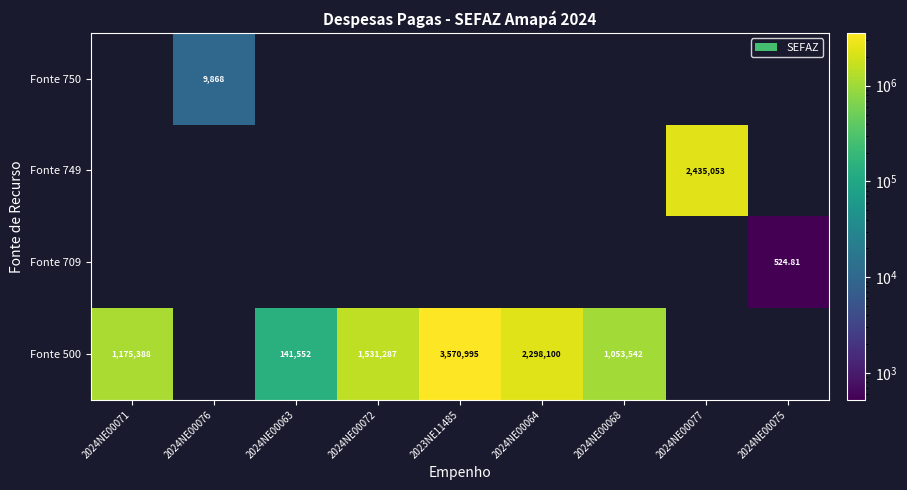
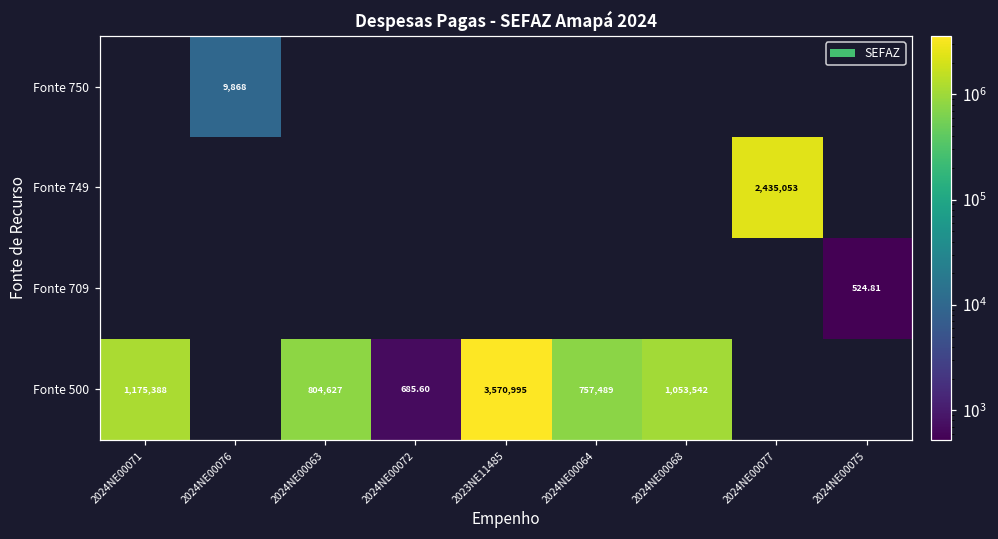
  {
    "Fonte 750": {
      "2024NE00076": "9,868"
    },
    "Fonte 749": {
      "2024NE00077": "2,435,053"
    },
    "Fonte 709": {
      "2024NE00075": "524.81"
    },
    "Fonte 500": {
      "2024NE00071": "1,175,388",
-     "2024NE00063": "141,552",
-     "2024NE00072": "1,531,287",
+     "2024NE00063": "804,627",
+     "2024NE00072": "685.60",
      "2023NE11485": "3,570,995",
-     "2024NE00064": "2,298,100",
+     "2024NE00064": "757,489",
      "2024NE00068": "1,053,542"
    }
  }
